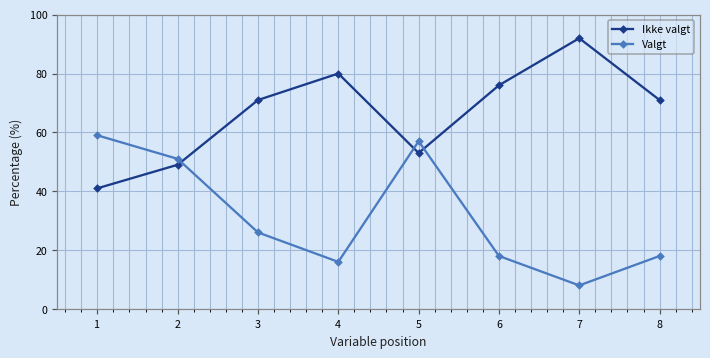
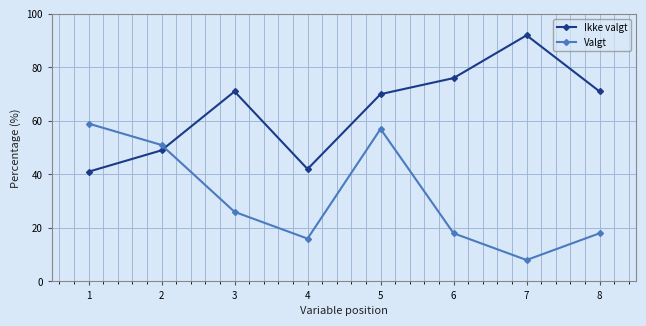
  {
    "Ikke valgt": {
      "1": 41,
      "2": 49,
      "3": 71,
-     "4": 80,
-     "5": 53,
+     "4": 42,
+     "5": 70,
      "6": 76,
      "7": 92,
      "8": 71
    },
    "Valgt": {
      "1": 59,
      "2": 51,
      "3": 26,
      "4": 16,
      "5": 57,
      "6": 18,
      "7": 8,
      "8": 18
    }
  }
